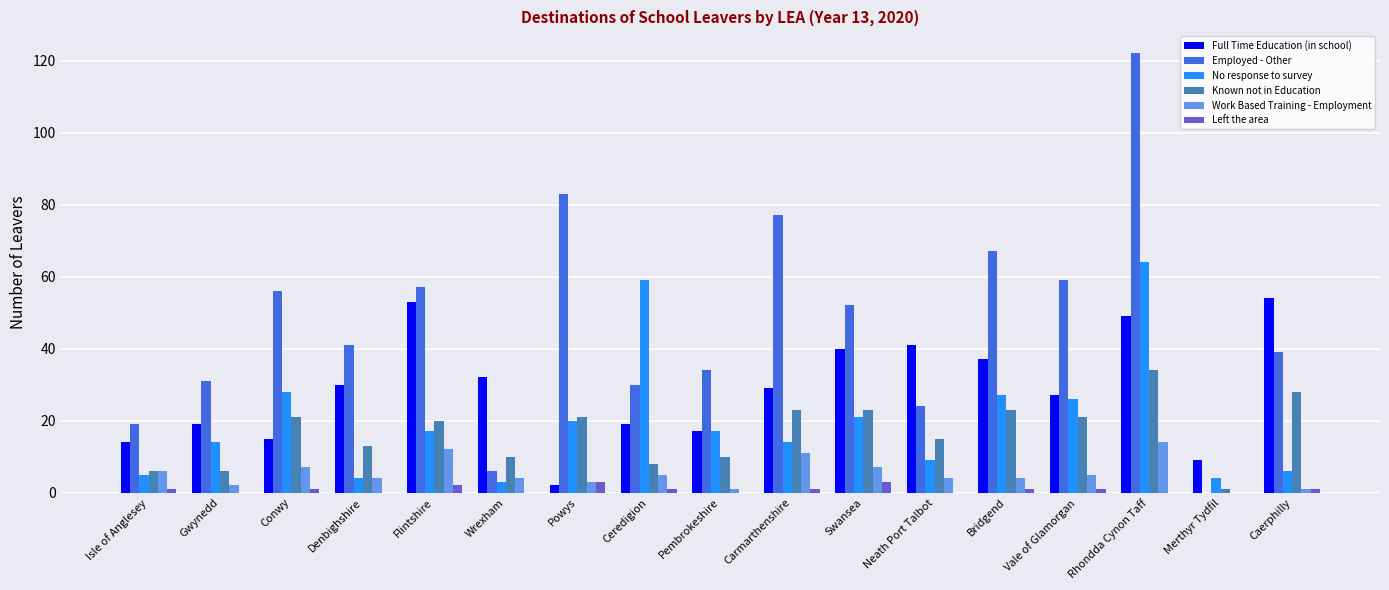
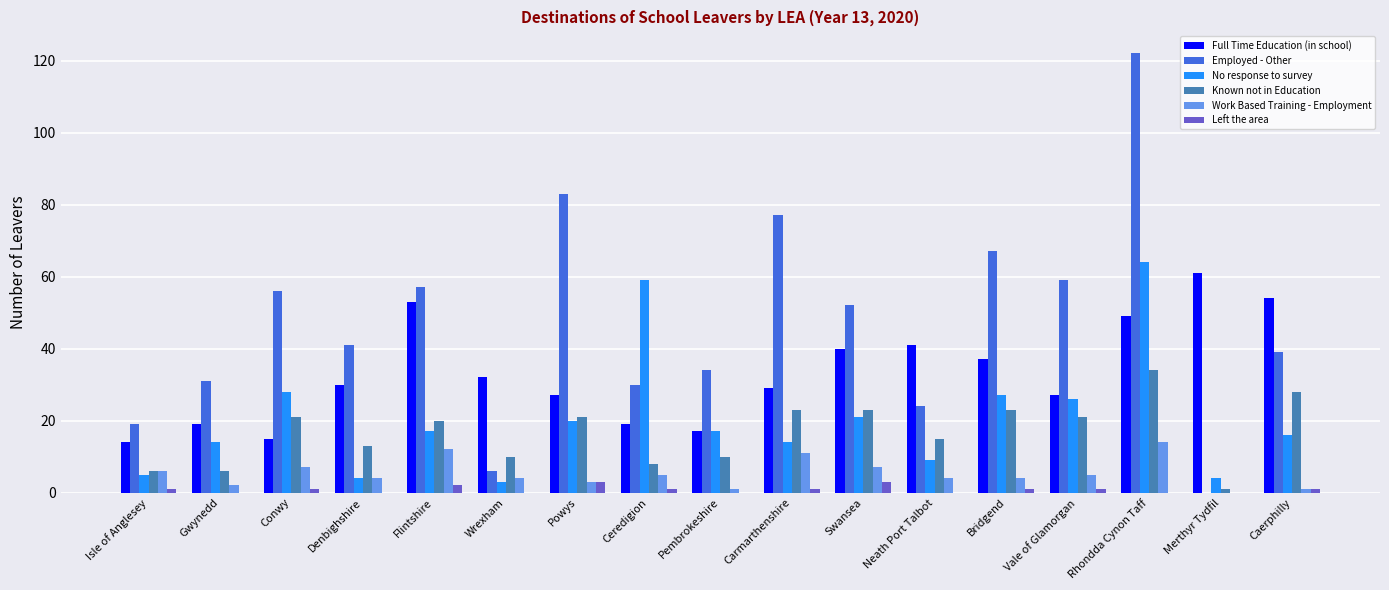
  {
    "Full Time Education (in school)": {
      "Isle of Anglesey": 14,
      "Gwynedd": 19,
      "Conwy": 15,
      "Denbighshire": 30,
      "Flintshire": 53,
      "Wrexham": 32,
-     "Powys": 2,
+     "Powys": 27,
      "Ceredigion": 19,
      "Pembrokeshire": 17,
      "Carmarthenshire": 29,
      "Swansea": 40,
      "Neath Port Talbot": 41,
      "Bridgend": 37,
      "Vale of Glamorgan": 27,
      "Rhondda Cynon Taff": 49,
-     "Merthyr Tydfil": 9,
+     "Merthyr Tydfil": 61,
      "Caerphilly": 54
    },
    "No response to survey": {
      "Isle of Anglesey": 5,
      "Gwynedd": 14,
      "Conwy": 28,
      "Denbighshire": 4,
      "Flintshire": 17,
      "Wrexham": 3,
      "Powys": 20,
      "Ceredigion": 59,
      "Pembrokeshire": 17,
      "Carmarthenshire": 14,
      "Swansea": 21,
      "Neath Port Talbot": 9,
      "Bridgend": 27,
      "Vale of Glamorgan": 26,
      "Rhondda Cynon Taff": 64,
      "Merthyr Tydfil": 4,
-     "Caerphilly": 6
+     "Caerphilly": 16
    }
  }
